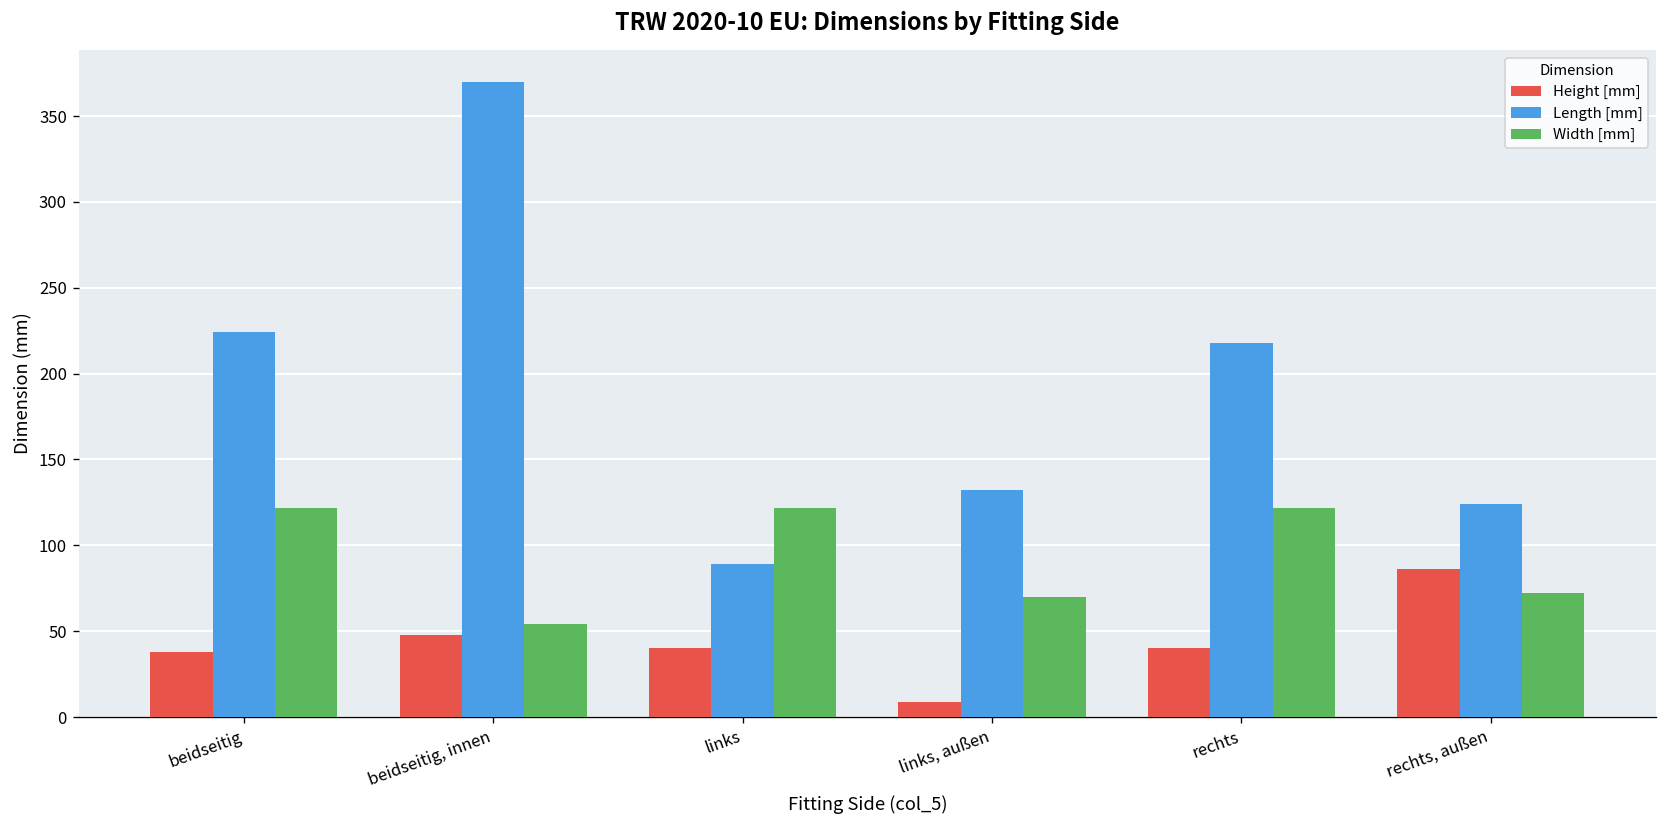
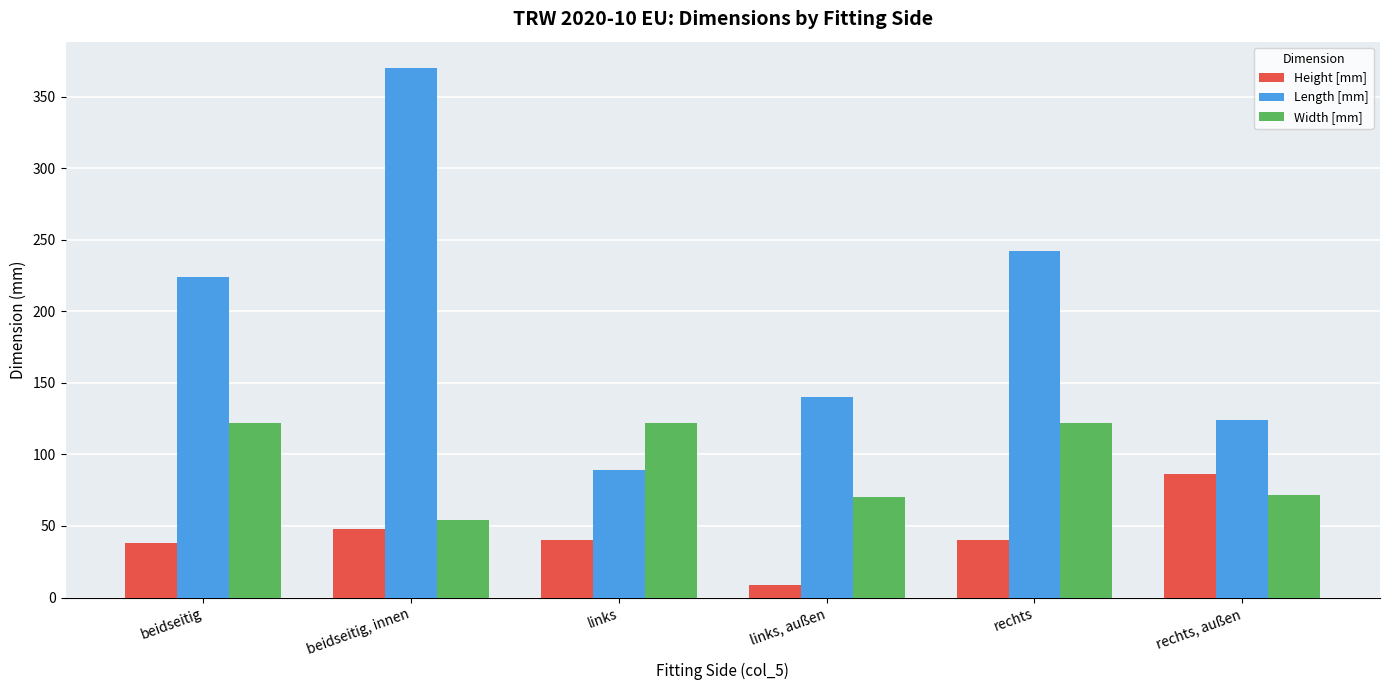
  {
    "Height [mm]": {
      "beidseitig": 38,
      "beidseitig, innen": 48,
      "links": 40,
      "links, außen": 9,
      "rechts": 40,
      "rechts, außen": 86
    },
    "Length [mm]": {
      "beidseitig": 224,
      "beidseitig, innen": 370,
      "links": 89,
-     "links, außen": 132,
-     "rechts": 218,
+     "links, außen": 140,
+     "rechts": 242,
      "rechts, außen": 124
    },
    "Width [mm]": {
      "beidseitig": 122,
      "beidseitig, innen": 54,
      "links": 122,
      "links, außen": 70,
      "rechts": 122,
      "rechts, außen": 72
    }
  }
